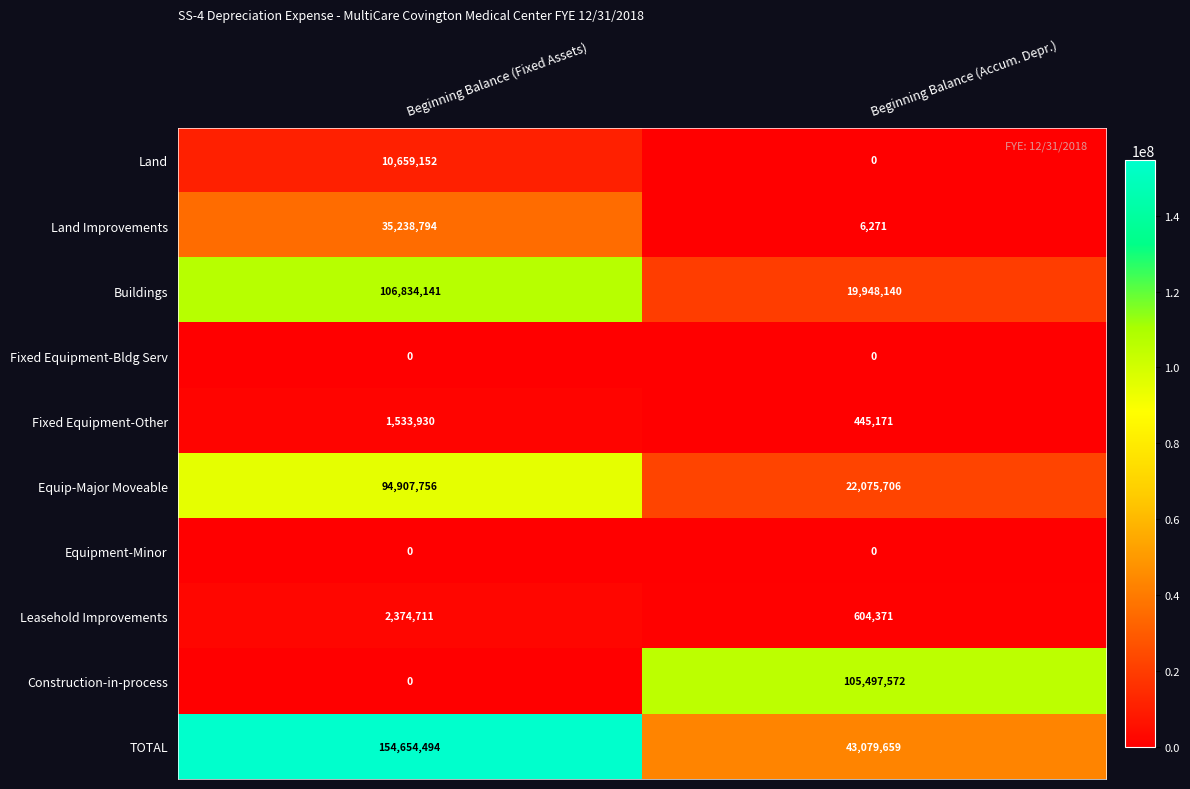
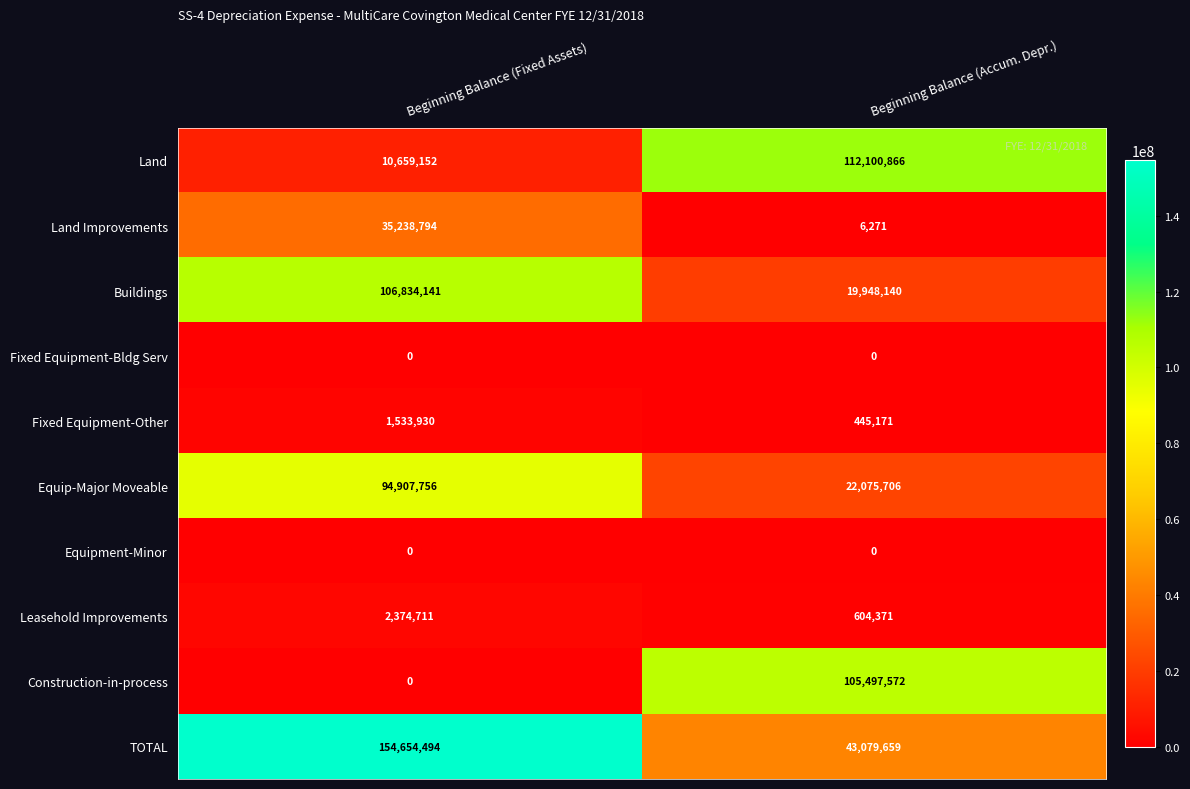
  {
    "Land": {
      "Beginning Balance (Fixed Assets)": "10,659,152",
-     "Beginning Balance (Accum. Depr.)": "0"
+     "Beginning Balance (Accum. Depr.)": "112,100,866"
    },
    "Land Improvements": {
      "Beginning Balance (Fixed Assets)": "35,238,794",
      "Beginning Balance (Accum. Depr.)": "6,271"
    },
    "Buildings": {
      "Beginning Balance (Fixed Assets)": "106,834,141",
      "Beginning Balance (Accum. Depr.)": "19,948,140"
    },
    "Fixed Equipment-Bldg Serv": {
      "Beginning Balance (Fixed Assets)": "0",
      "Beginning Balance (Accum. Depr.)": "0"
    },
    "Fixed Equipment-Other": {
      "Beginning Balance (Fixed Assets)": "1,533,930",
      "Beginning Balance (Accum. Depr.)": "445,171"
    },
    "Equip-Major Moveable": {
      "Beginning Balance (Fixed Assets)": "94,907,756",
      "Beginning Balance (Accum. Depr.)": "22,075,706"
    },
    "Equipment-Minor": {
      "Beginning Balance (Fixed Assets)": "0",
      "Beginning Balance (Accum. Depr.)": "0"
    },
    "Leasehold Improvements": {
      "Beginning Balance (Fixed Assets)": "2,374,711",
      "Beginning Balance (Accum. Depr.)": "604,371"
    },
    "Construction-in-process": {
      "Beginning Balance (Fixed Assets)": "0",
      "Beginning Balance (Accum. Depr.)": "105,497,572"
    },
    "TOTAL": {
      "Beginning Balance (Fixed Assets)": "154,654,494",
      "Beginning Balance (Accum. Depr.)": "43,079,659"
    }
  }
